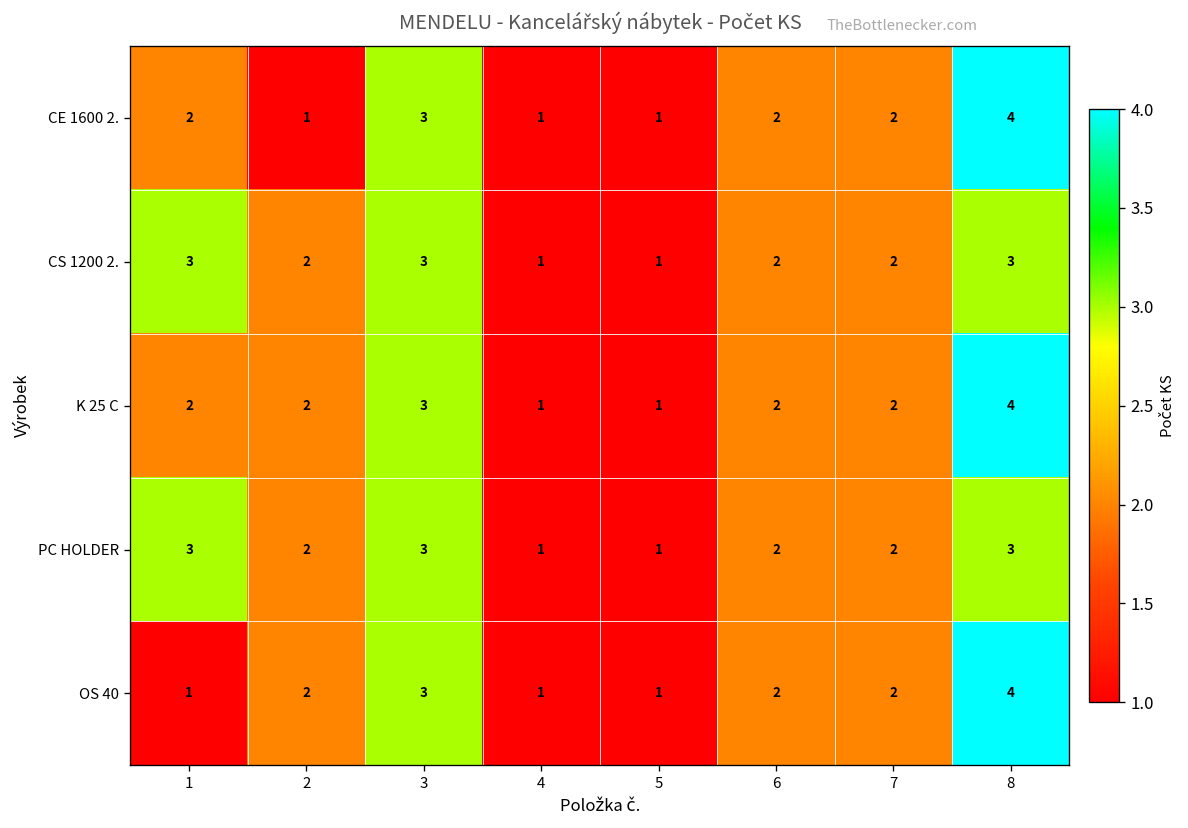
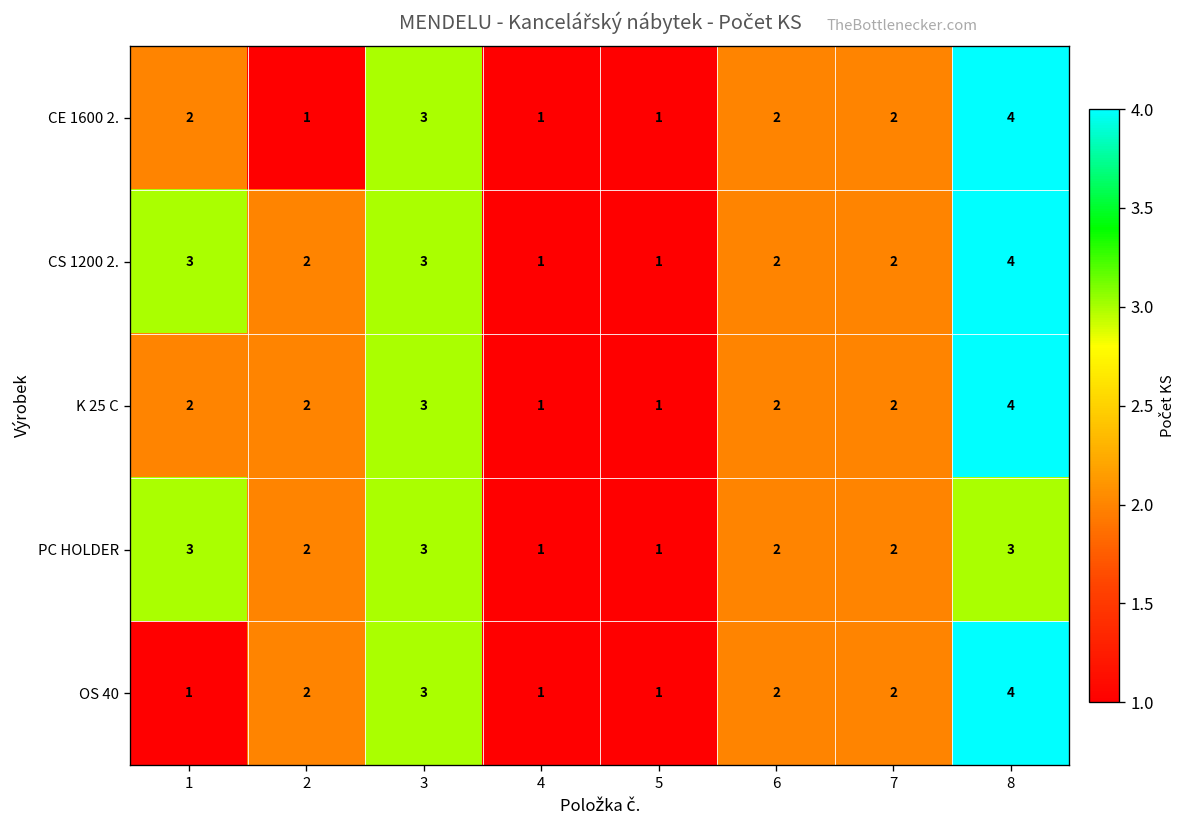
  {
    "CE 1600 2.": {
      "1": 2,
      "2": 1,
      "3": 3,
      "4": 1,
      "5": 1,
      "6": 2,
      "7": 2,
      "8": 4
    },
    "CS 1200 2.": {
      "1": 3,
      "2": 2,
      "3": 3,
      "4": 1,
      "5": 1,
      "6": 2,
      "7": 2,
-     "8": 3
+     "8": 4
    },
    "K 25 C": {
      "1": 2,
      "2": 2,
      "3": 3,
      "4": 1,
      "5": 1,
      "6": 2,
      "7": 2,
      "8": 4
    },
    "PC HOLDER": {
      "1": 3,
      "2": 2,
      "3": 3,
      "4": 1,
      "5": 1,
      "6": 2,
      "7": 2,
      "8": 3
    },
    "OS 40": {
      "1": 1,
      "2": 2,
      "3": 3,
      "4": 1,
      "5": 1,
      "6": 2,
      "7": 2,
      "8": 4
    }
  }
